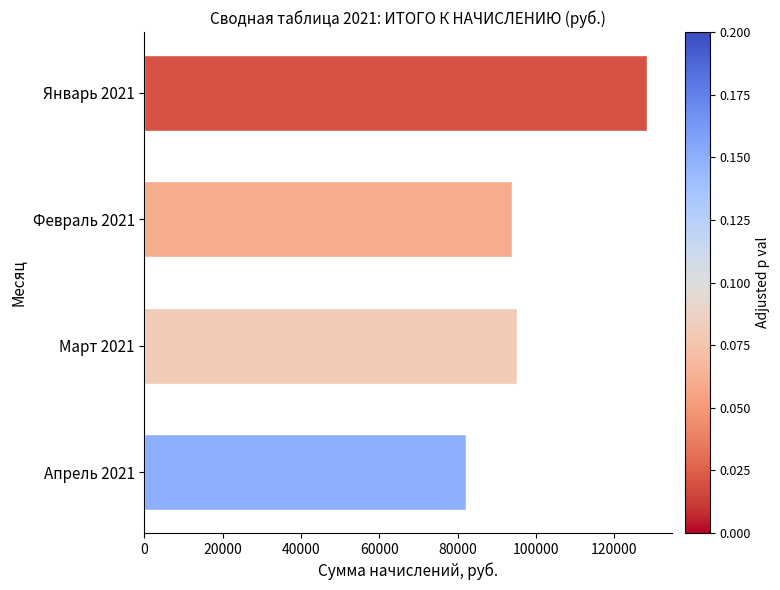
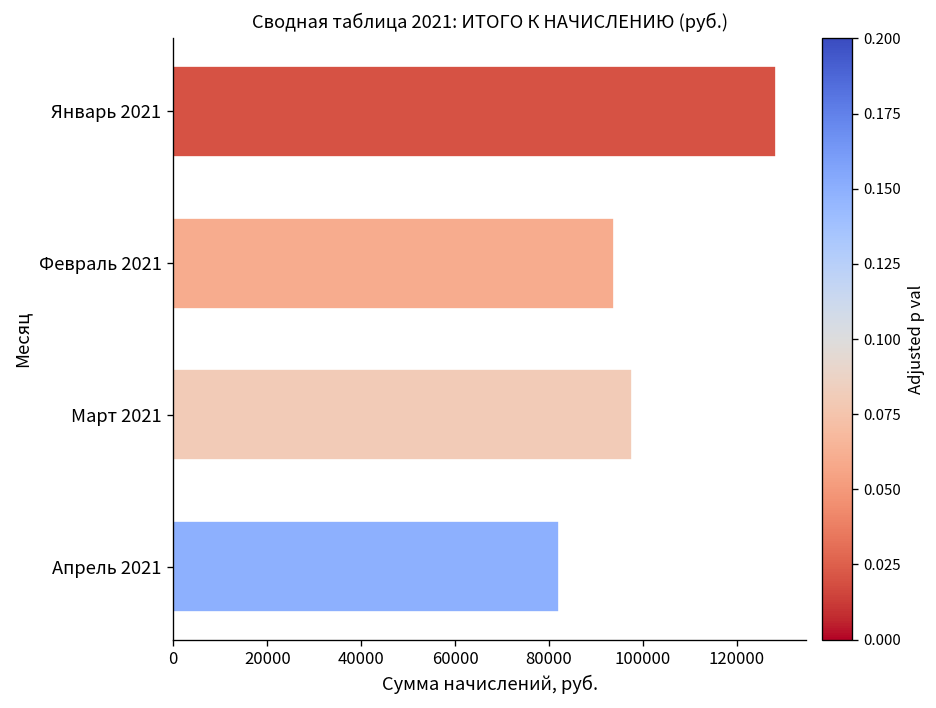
  {
    "Январь 2021": 128000,
    "Февраль 2021": 94000,
-   "Март 2021": 95000,
+   "Март 2021": 98000,
    "Апрель 2021": 82000
  }
